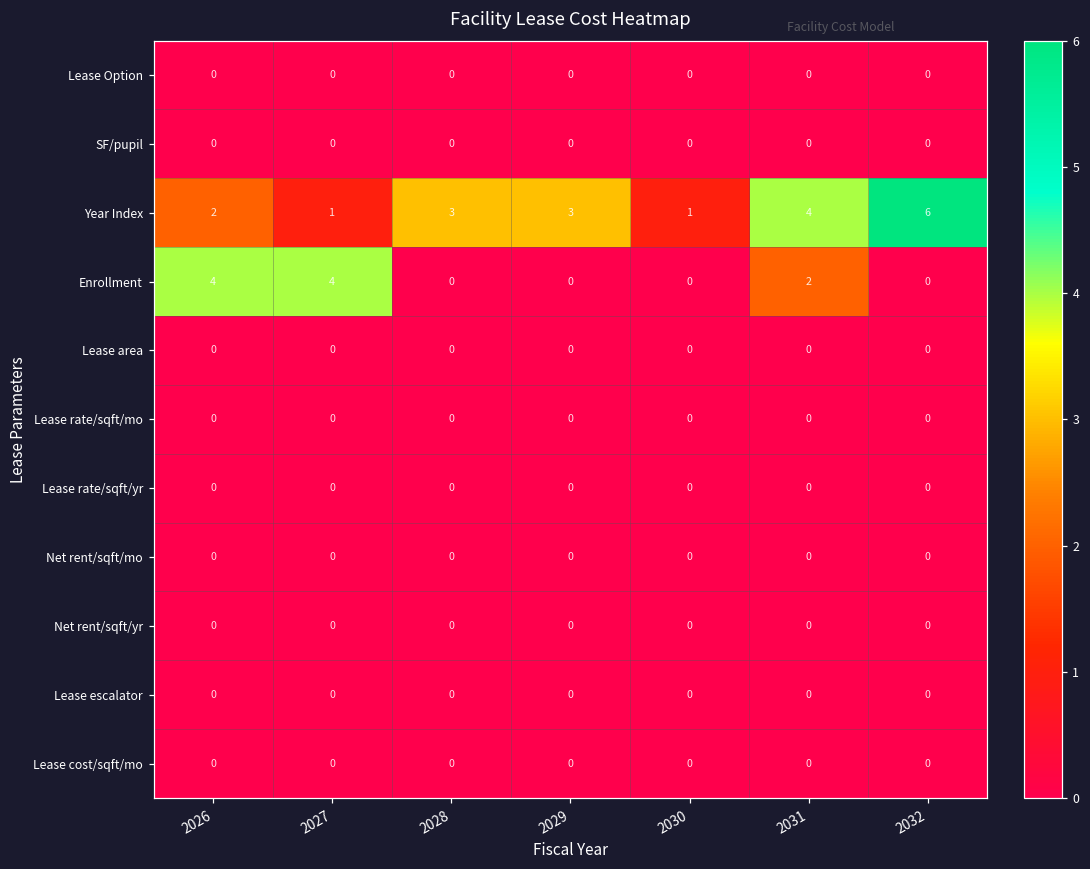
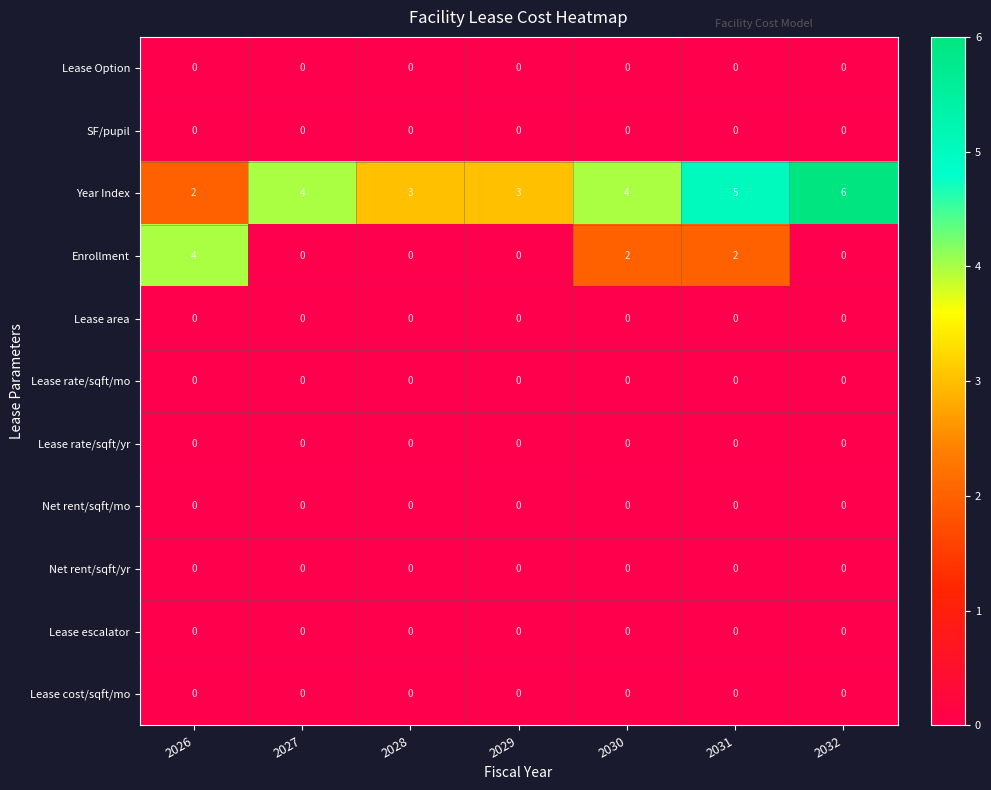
  {
    "Lease Option": {
      "2026": 0,
      "2027": 0,
      "2028": 0,
      "2029": 0,
      "2030": 0,
      "2031": 0,
      "2032": 0
    },
    "SF/pupil": {
      "2026": 0,
      "2027": 0,
      "2028": 0,
      "2029": 0,
      "2030": 0,
      "2031": 0,
      "2032": 0
    },
    "Year Index": {
      "2026": 2,
-     "2027": 1,
+     "2027": 4,
      "2028": 3,
      "2029": 3,
-     "2030": 1,
-     "2031": 4,
+     "2030": 4,
+     "2031": 5,
      "2032": 6
    },
    "Enrollment": {
      "2026": 4,
-     "2027": 4,
+     "2027": 0,
      "2028": 0,
      "2029": 0,
-     "2030": 0,
+     "2030": 2,
      "2031": 2,
      "2032": 0
    },
    "Lease area": {
      "2026": 0,
      "2027": 0,
      "2028": 0,
      "2029": 0,
      "2030": 0,
      "2031": 0,
      "2032": 0
    },
    "Lease rate/sqft/mo": {
      "2026": 0,
      "2027": 0,
      "2028": 0,
      "2029": 0,
      "2030": 0,
      "2031": 0,
      "2032": 0
    },
    "Lease rate/sqft/yr": {
      "2026": 0,
      "2027": 0,
      "2028": 0,
      "2029": 0,
      "2030": 0,
      "2031": 0,
      "2032": 0
    },
    "Net rent/sqft/mo": {
      "2026": 0,
      "2027": 0,
      "2028": 0,
      "2029": 0,
      "2030": 0,
      "2031": 0,
      "2032": 0
    },
    "Net rent/sqft/yr": {
      "2026": 0,
      "2027": 0,
      "2028": 0,
      "2029": 0,
      "2030": 0,
      "2031": 0,
      "2032": 0
    },
    "Lease escalator": {
      "2026": 0,
      "2027": 0,
      "2028": 0,
      "2029": 0,
      "2030": 0,
      "2031": 0,
      "2032": 0
    },
    "Lease cost/sqft/mo": {
      "2026": 0,
      "2027": 0,
      "2028": 0,
      "2029": 0,
      "2030": 0,
      "2031": 0,
      "2032": 0
    }
  }
